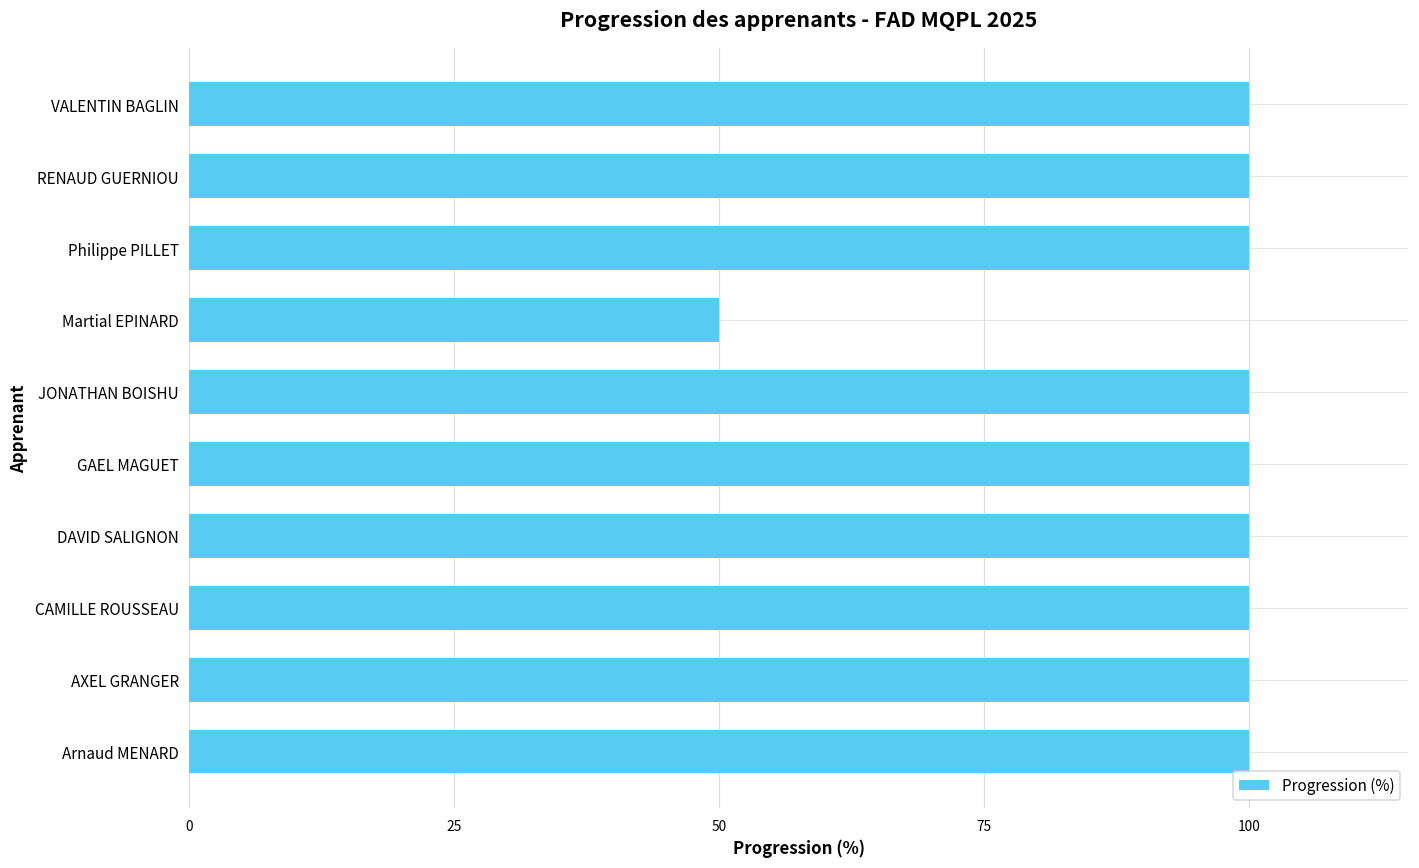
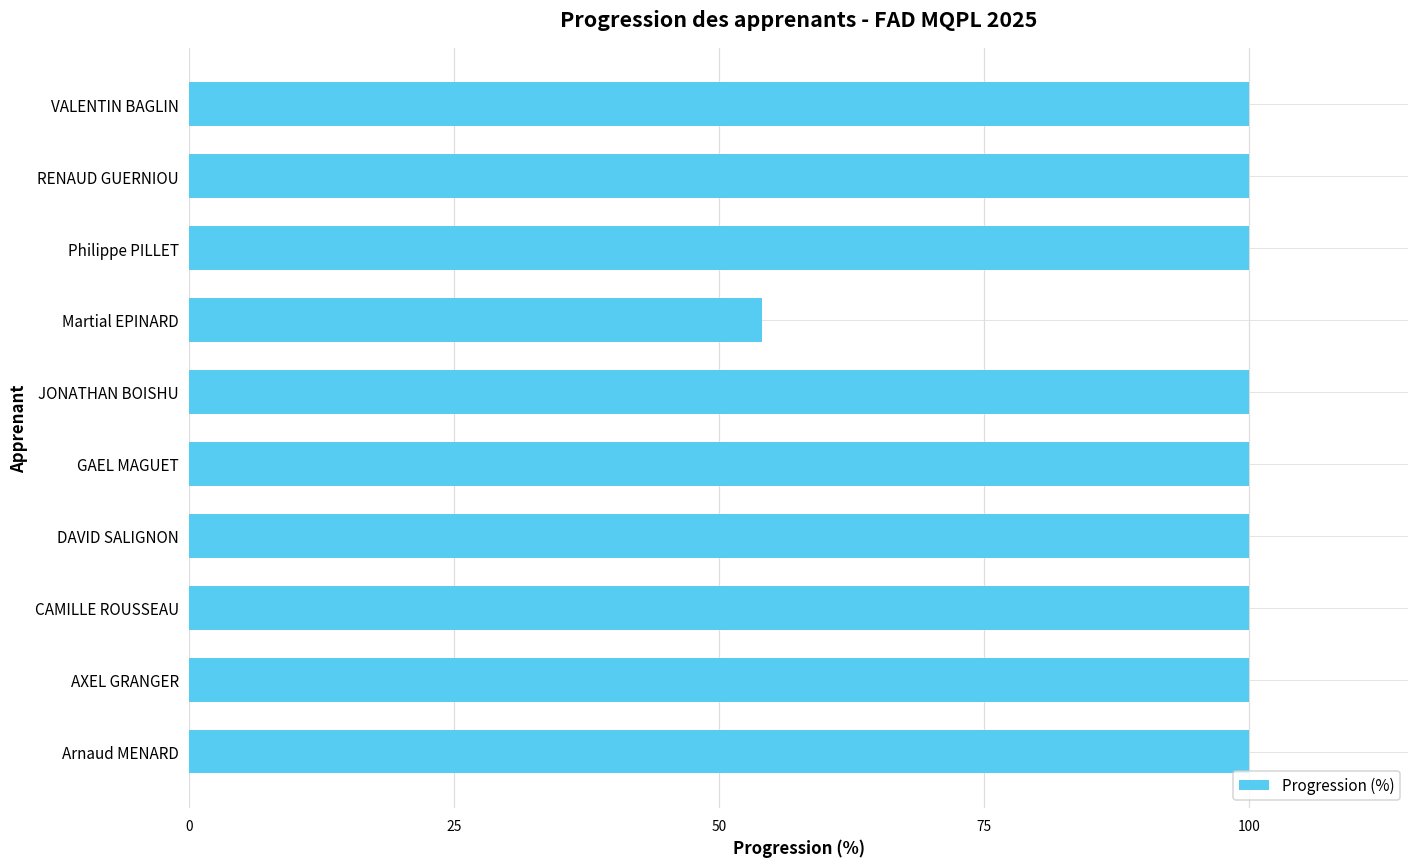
  {
    "VALENTIN BAGLIN": 100,
    "RENAUD GUERNIOU": 100,
    "Philippe PILLET": 100,
-   "Martial EPINARD": 50,
+   "Martial EPINARD": 54,
    "JONATHAN BOISHU": 100,
    "GAEL MAGUET": 100,
    "DAVID SALIGNON": 100,
    "CAMILLE ROUSSEAU": 100,
    "AXEL GRANGER": 100,
    "Arnaud MENARD": 100
  }
